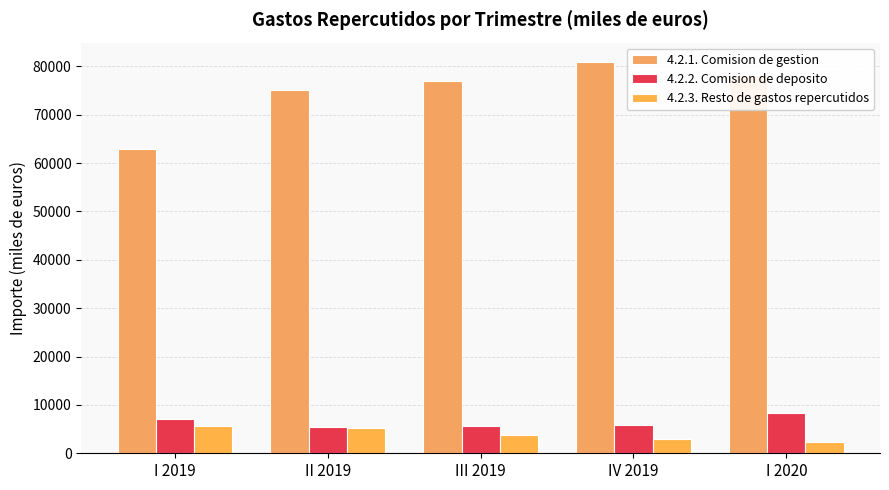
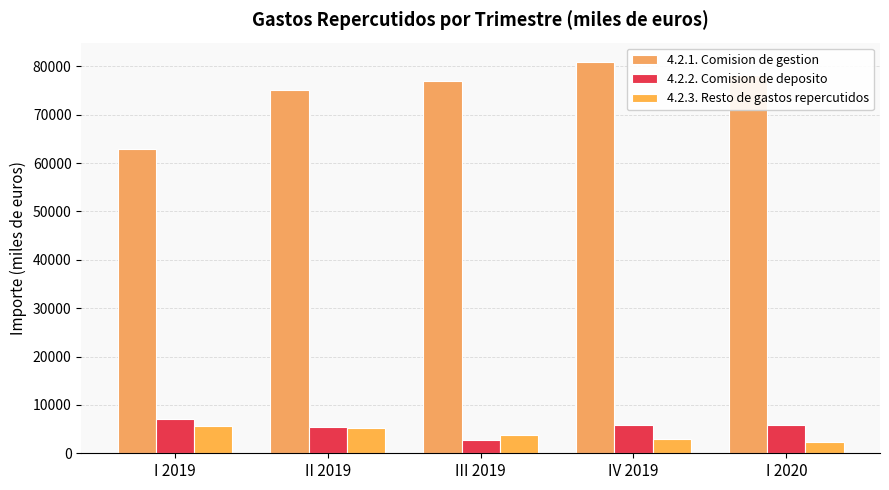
  {
    "4.2.2. Comision de deposito": {
      "I 2019": 7000,
      "II 2019": 5000,
-     "III 2019": 6000,
+     "III 2019": 3000,
      "IV 2019": 6000,
-     "I 2020": 8000
+     "I 2020": 6000
    }
  }
